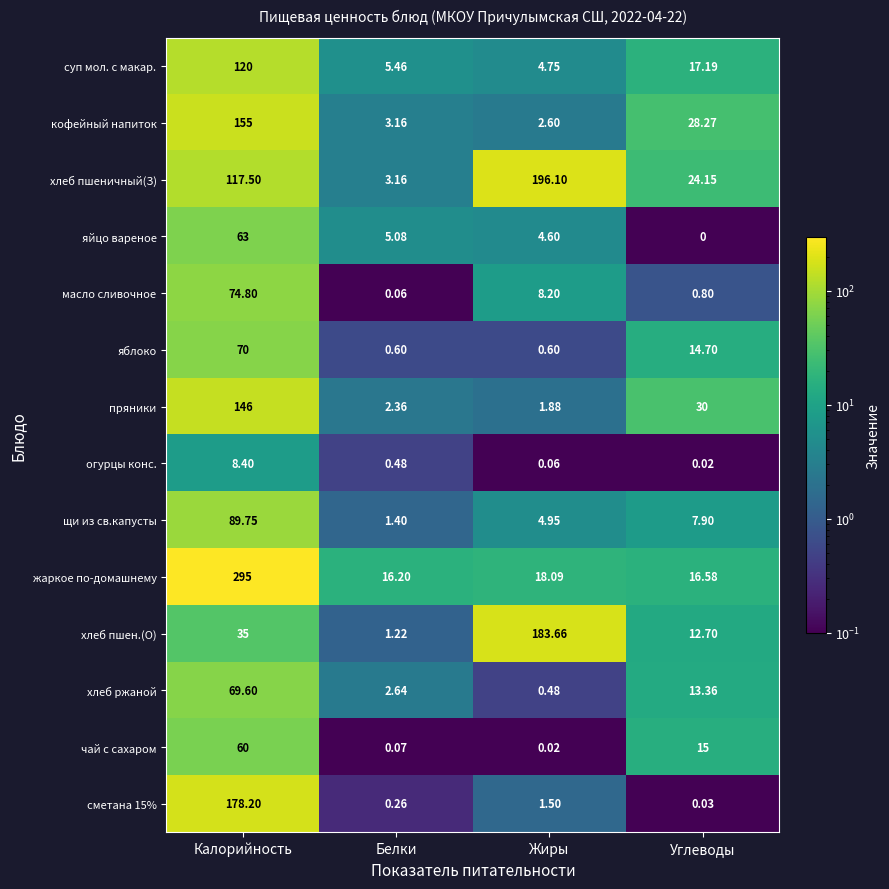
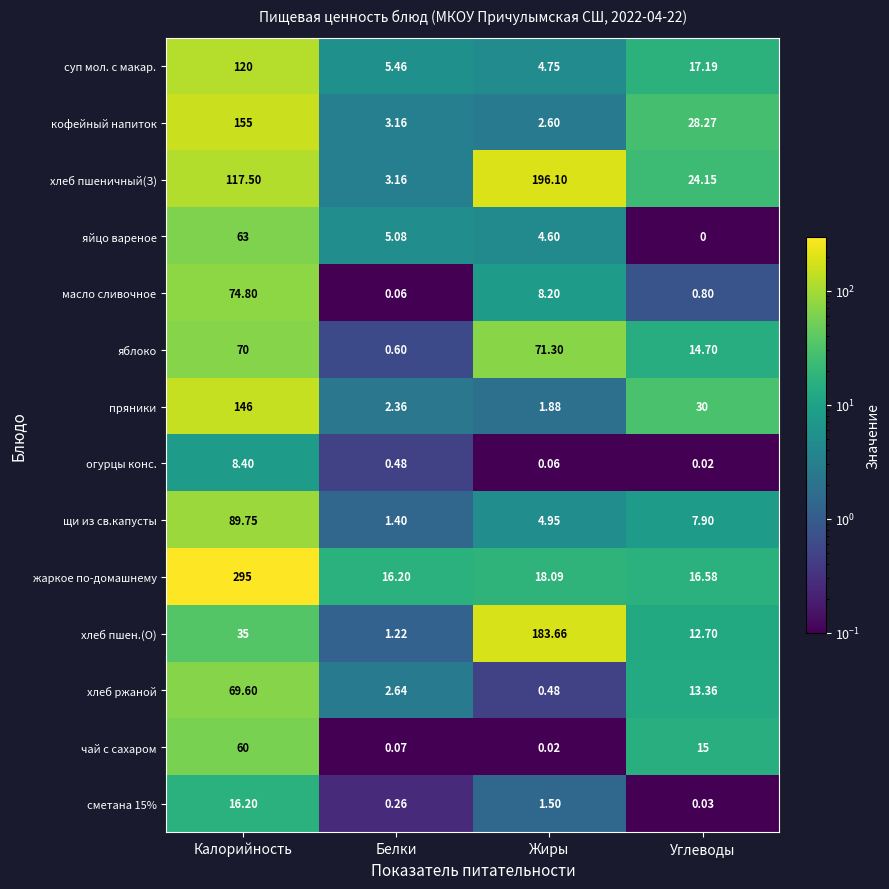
  {
    "суп мол. с макар.": {
      "Калорийность": 120,
      "Белки": 5.46,
      "Жиры": 4.75,
      "Углеводы": 17.19
    },
    "кофейный напиток": {
      "Калорийность": 155,
      "Белки": 3.16,
      "Жиры": 2.60,
      "Углеводы": 28.27
    },
    "хлеб пшеничный(З)": {
      "Калорийность": 117.50,
      "Белки": 3.16,
      "Жиры": 196.10,
      "Углеводы": 24.15
    },
    "яйцо вареное": {
      "Калорийность": 63,
      "Белки": 5.08,
      "Жиры": 4.60,
      "Углеводы": 0
    },
    "масло сливочное": {
      "Калорийность": 74.80,
      "Белки": 0.06,
      "Жиры": 8.20,
      "Углеводы": 0.80
    },
    "яблоко": {
      "Калорийность": 70,
      "Белки": 0.60,
-     "Жиры": 0.60,
+     "Жиры": 71.30,
      "Углеводы": 14.70
    },
    "пряники": {
      "Калорийность": 146,
      "Белки": 2.36,
      "Жиры": 1.88,
      "Углеводы": 30
    },
    "огурцы конс.": {
      "Калорийность": 8.40,
      "Белки": 0.48,
      "Жиры": 0.06,
      "Углеводы": 0.02
    },
    "щи из св.капусты": {
      "Калорийность": 89.75,
      "Белки": 1.40,
      "Жиры": 4.95,
      "Углеводы": 7.90
    },
    "жаркое по-домашнему": {
      "Калорийность": 295,
      "Белки": 16.20,
      "Жиры": 18.09,
      "Углеводы": 16.58
    },
    "хлеб пшен.(О)": {
      "Калорийность": 35,
      "Белки": 1.22,
      "Жиры": 183.66,
      "Углеводы": 12.70
    },
    "хлеб ржаной": {
      "Калорийность": 69.60,
      "Белки": 2.64,
      "Жиры": 0.48,
      "Углеводы": 13.36
    },
    "чай с сахаром": {
      "Калорийность": 60,
      "Белки": 0.07,
      "Жиры": 0.02,
      "Углеводы": 15
    },
    "сметана 15%": {
-     "Калорийность": 178.20,
+     "Калорийность": 16.20,
      "Белки": 0.26,
      "Жиры": 1.50,
      "Углеводы": 0.03
    }
  }
